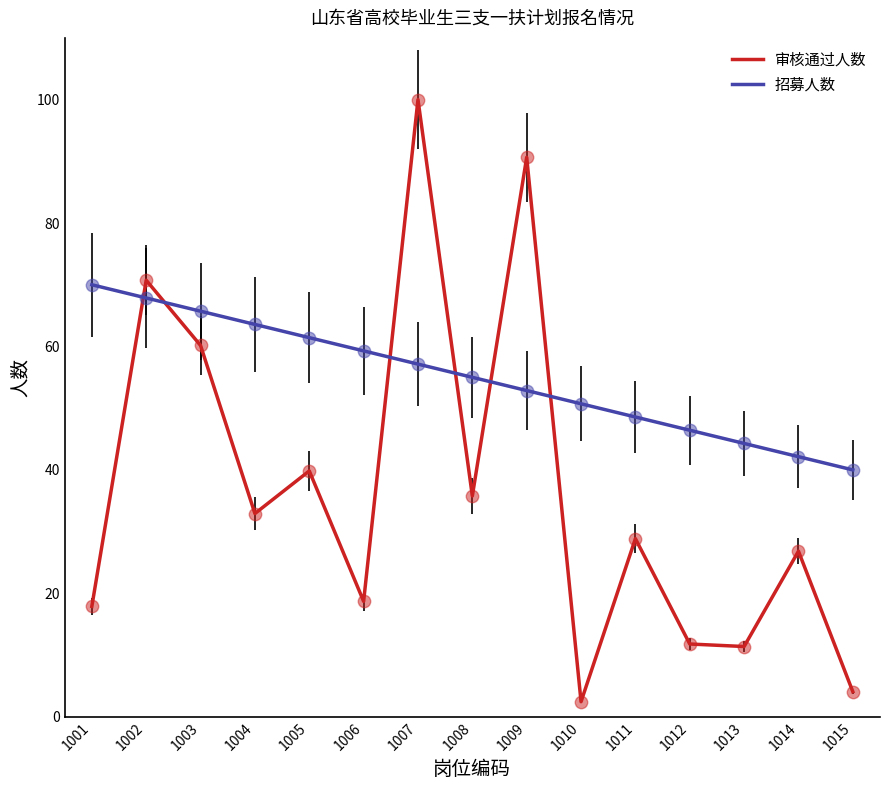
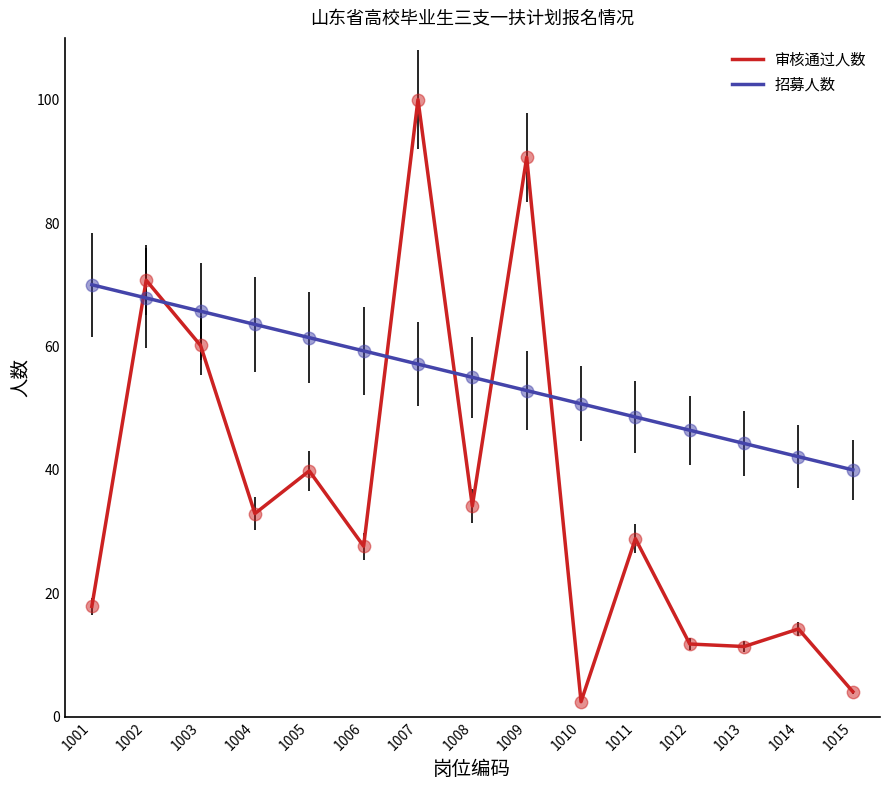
  {
    "审核通过人数": {
      "1001": 18,
      "1002": 71,
      "1003": 60,
      "1004": 33,
      "1005": 40,
-     "1006": 19,
+     "1006": 28,
      "1007": 100,
-     "1008": 36,
+     "1008": 34,
      "1009": 91,
      "1010": 2,
      "1011": 29,
      "1012": 12,
      "1013": 11,
-     "1014": 27,
+     "1014": 14,
      "1015": 4
    },
    "招募人数": {
      "1001": 70,
      "1002": 68,
      "1003": 66,
      "1004": 64,
      "1005": 61,
      "1006": 59,
      "1007": 57,
      "1008": 55,
      "1009": 53,
      "1010": 51,
      "1011": 49,
      "1012": 46,
      "1013": 44,
      "1014": 42,
      "1015": 40
    }
  }
